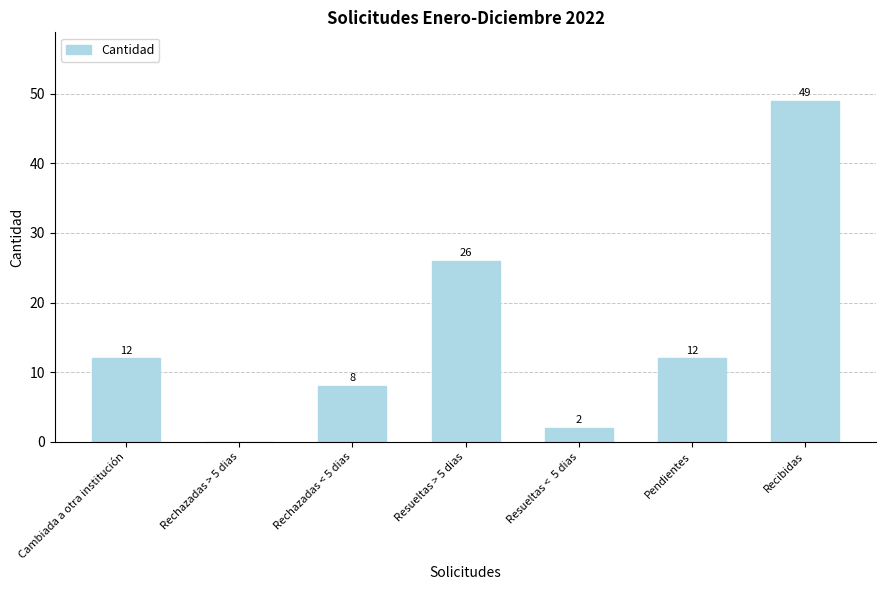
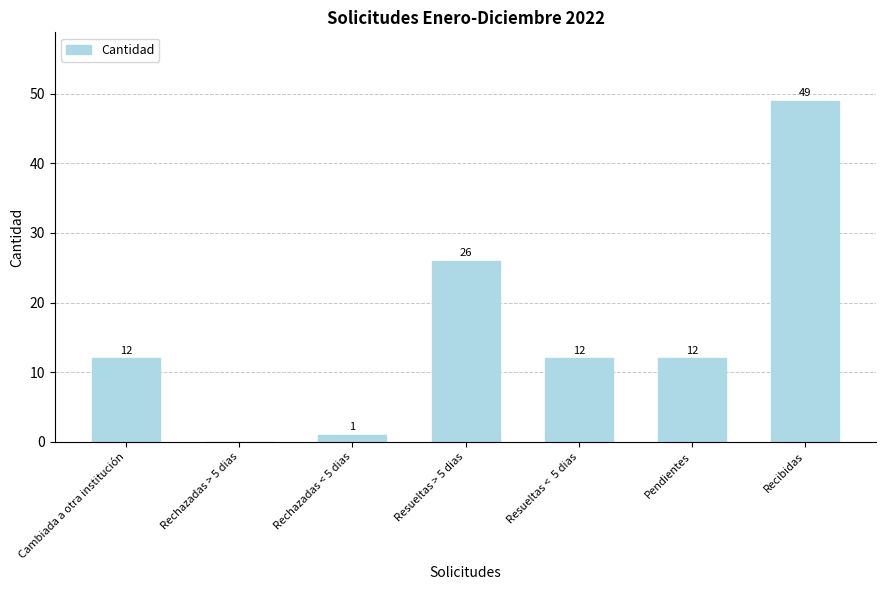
  {
    "Cambiada a otra institución": 12,
-   "Rechazadas < 5 dias": 8,
+   "Rechazadas < 5 dias": 1,
    "Resueltas > 5 dias": 26,
-   "Resueltas < 5 dias": 2,
+   "Resueltas < 5 dias": 12,
    "Pendientes": 12,
    "Recibidas": 49
  }
